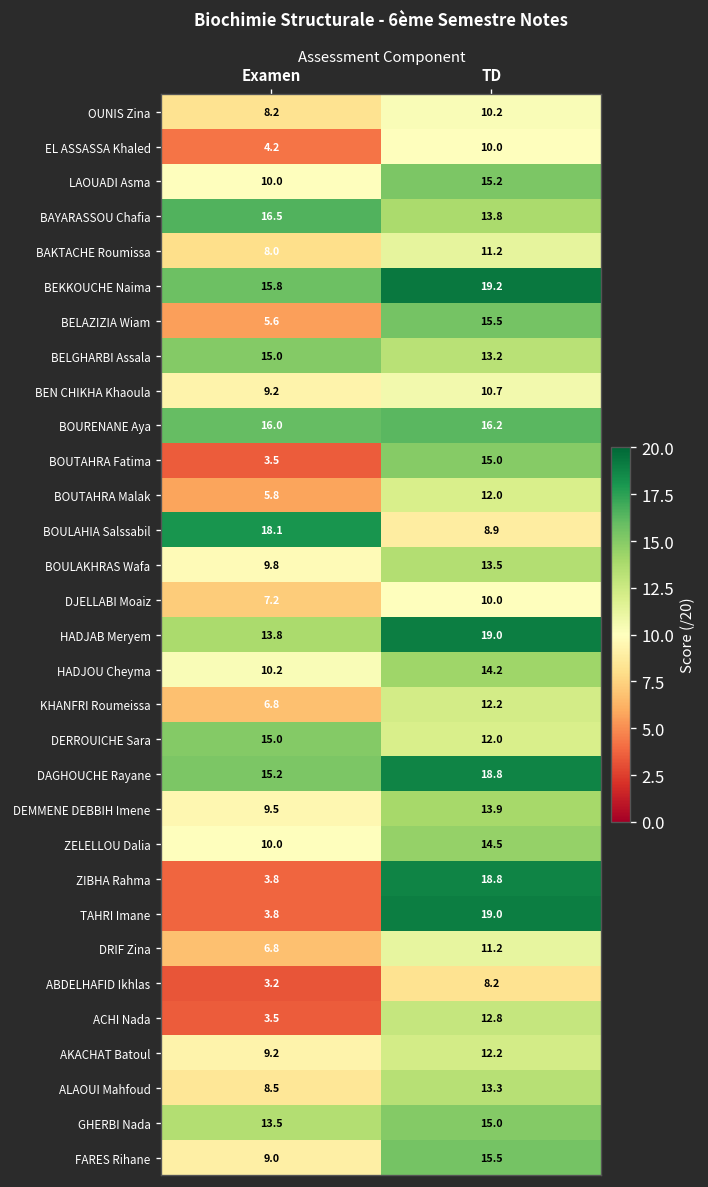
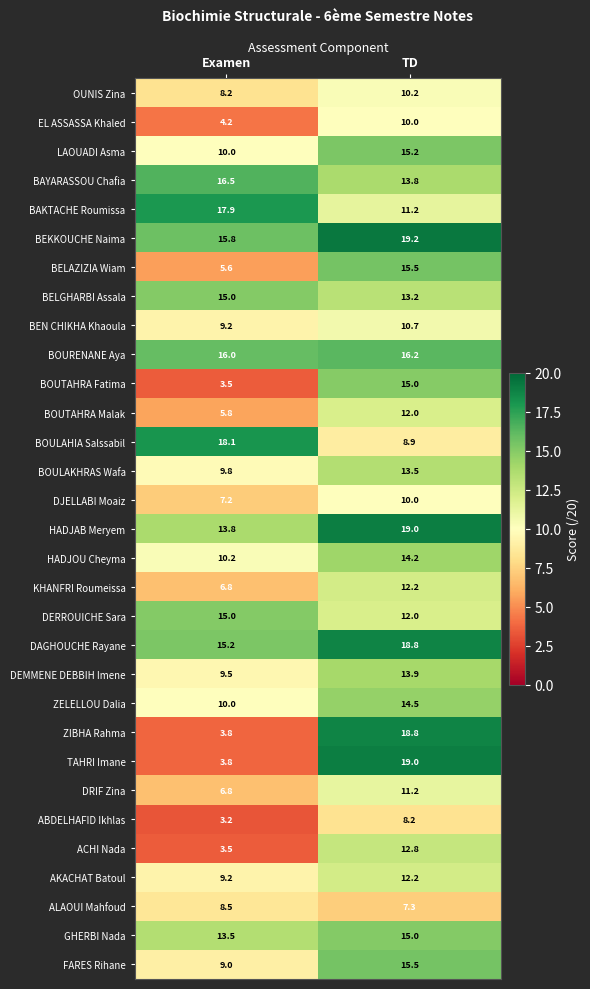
  {
    "OUNIS Zina": {
      "Examen": 8.2,
      "TD": 10.2
    },
    "EL ASSASSA Khaled": {
      "Examen": 4.2,
      "TD": 10.0
    },
    "LAOUADI Asma": {
      "Examen": 10.0,
      "TD": 15.2
    },
    "BAYARASSOU Chafia": {
      "Examen": 16.5,
      "TD": 13.8
    },
    "BAKTACHE Roumissa": {
-     "Examen": 8.0,
+     "Examen": 17.9,
      "TD": 11.2
    },
    "BEKKOUCHE Naima": {
      "Examen": 15.8,
      "TD": 19.2
    },
    "BELAZIZIA Wiam": {
      "Examen": 5.6,
      "TD": 15.5
    },
    "BELGHARBI Assala": {
      "Examen": 15.0,
      "TD": 13.2
    },
    "BEN CHIKHA Khaoula": {
      "Examen": 9.2,
      "TD": 10.7
    },
    "BOURENANE Aya": {
      "Examen": 16.0,
      "TD": 16.2
    },
    "BOUTAHRA Fatima": {
      "Examen": 3.5,
      "TD": 15.0
    },
    "BOUTAHRA Malak": {
      "Examen": 5.8,
      "TD": 12.0
    },
    "BOULAHIA Salssabil": {
      "Examen": 18.1,
      "TD": 8.9
    },
    "BOULAKHRAS Wafa": {
      "Examen": 9.8,
      "TD": 13.5
    },
    "DJELLABI Moaiz": {
      "Examen": 7.2,
      "TD": 10.0
    },
    "HADJAB Meryem": {
      "Examen": 13.8,
      "TD": 19.0
    },
    "HADJOU Cheyma": {
      "Examen": 10.2,
      "TD": 14.2
    },
    "KHANFRI Roumeissa": {
      "Examen": 6.8,
      "TD": 12.2
    },
    "DERROUICHE Sara": {
      "Examen": 15.0,
      "TD": 12.0
    },
    "DAGHOUCHE Rayane": {
      "Examen": 15.2,
      "TD": 18.8
    },
    "DEMMENE DEBBIH Imene": {
      "Examen": 9.5,
      "TD": 13.9
    },
    "ZELELLOU Dalia": {
      "Examen": 10.0,
      "TD": 14.5
    },
    "ZIBHA Rahma": {
      "Examen": 3.8,
      "TD": 18.8
    },
    "TAHRI Imane": {
      "Examen": 3.8,
      "TD": 19.0
    },
    "DRIF Zina": {
      "Examen": 6.8,
      "TD": 11.2
    },
    "ABDELHAFID Ikhlas": {
      "Examen": 3.2,
      "TD": 8.2
    },
    "ACHI Nada": {
      "Examen": 3.5,
      "TD": 12.8
    },
    "AKACHAT Batoul": {
      "Examen": 9.2,
      "TD": 12.2
    },
    "ALAOUI Mahfoud": {
      "Examen": 8.5,
-     "TD": 13.3
+     "TD": 7.3
    },
    "GHERBI Nada": {
      "Examen": 13.5,
      "TD": 15.0
    },
    "FARES Rihane": {
      "Examen": 9.0,
      "TD": 15.5
    }
  }
